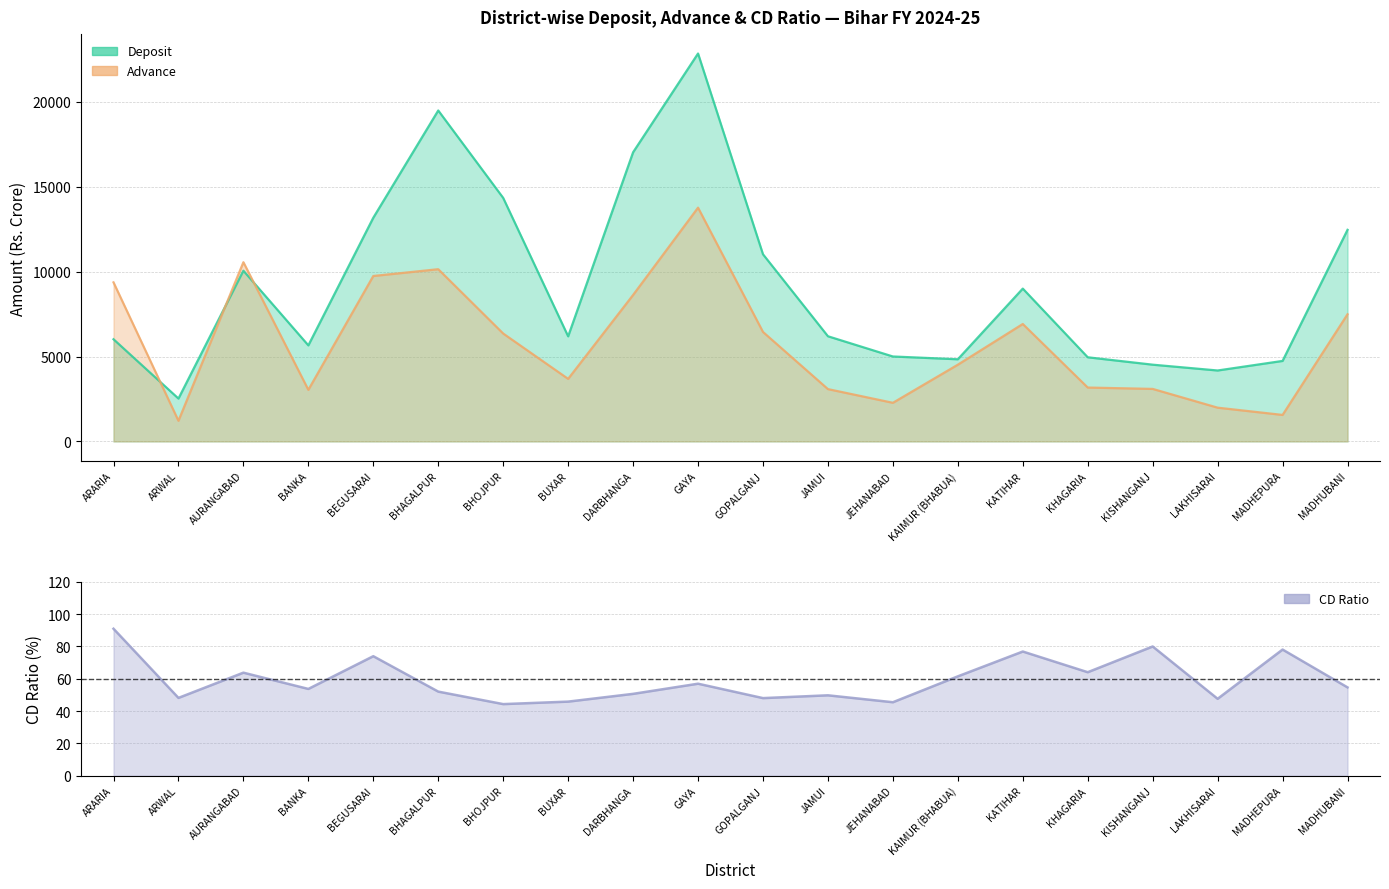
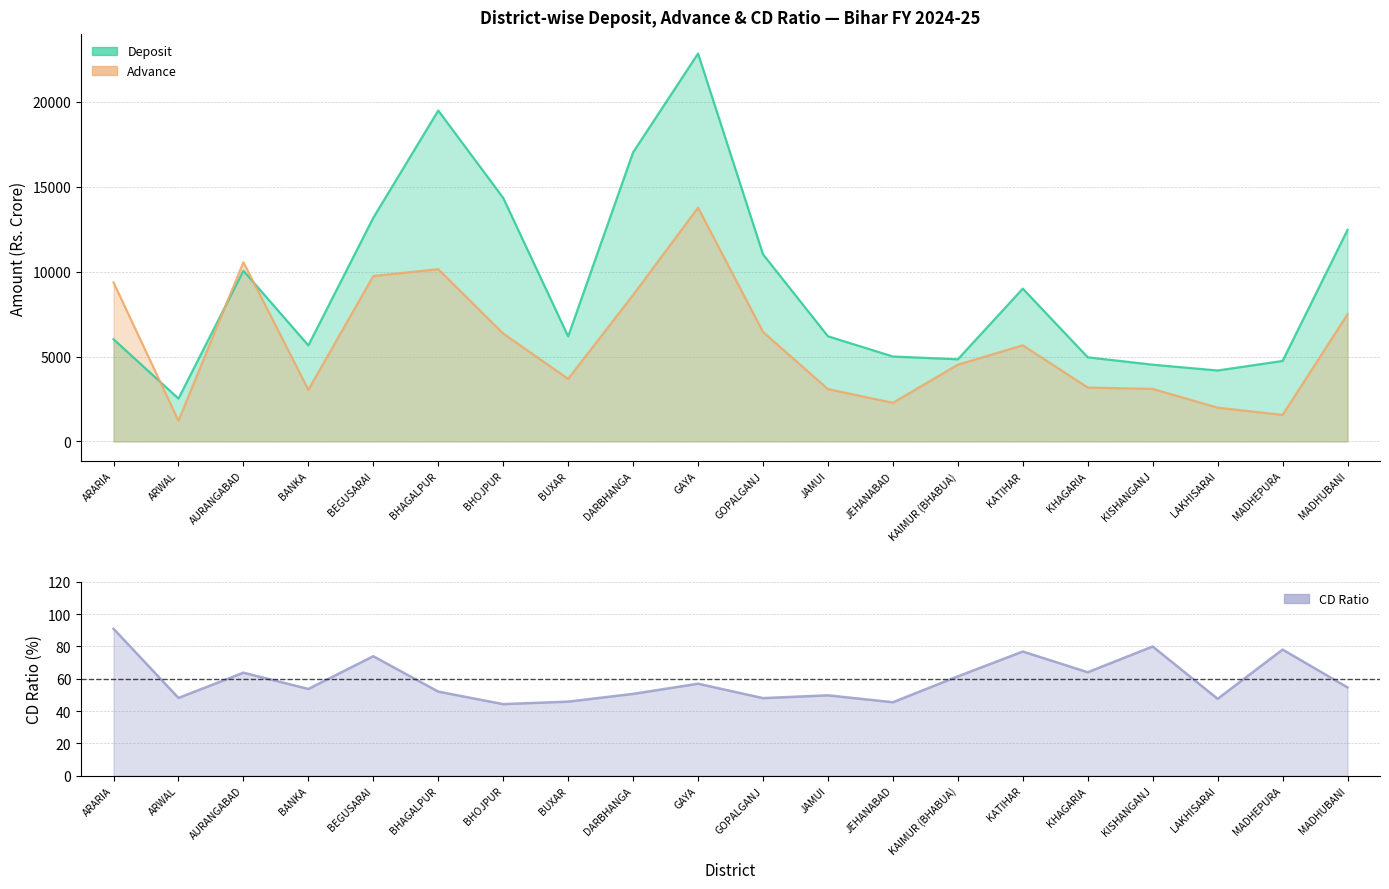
  {
    "District-wise Deposit, Advance & CD Ratio — Bihar FY 2024-25": {
      "Deposit": {
        "ARARIA": 6000,
        "ARWAL": 2500,
        "AURANGABAD": 10100,
        "BANKA": 5700,
        "BEGUSARAI": 13200,
        "BHAGALPUR": 19500,
        "BHOJPUR": 14300,
        "BUXAR": 6200,
        "DARBHANGA": 17000,
        "GAYA": 22800,
        "GOPALGANJ": 11000,
        "JAMUI": 6200,
        "JEHANABAD": 5000,
        "KAIMUR (BHABUA)": 4800,
        "KATIHAR": 9000,
        "KHAGARIA": 5000,
        "KISHANGANJ": 4500,
        "LAKHISARAI": 4200,
        "MADHEPURA": 4700,
        "MADHUBANI": 12500
      },
      "Advance": {
        "ARARIA": 9400,
        "ARWAL": 1200,
        "AURANGABAD": 10600,
        "BANKA": 3000,
        "BEGUSARAI": 9700,
        "BHAGALPUR": 10100,
        "BHOJPUR": 6400,
        "BUXAR": 3700,
        "DARBHANGA": 8600,
        "GAYA": 13800,
        "GOPALGANJ": 6400,
        "JAMUI": 3100,
        "JEHANABAD": 2300,
        "KAIMUR (BHABUA)": 4500,
-       "KATIHAR": 6900,
+       "KATIHAR": 5700,
        "KHAGARIA": 3200,
        "KISHANGANJ": 3100,
        "LAKHISARAI": 2000,
        "MADHEPURA": 1600,
        "MADHUBANI": 7500
      }
    }
  }
